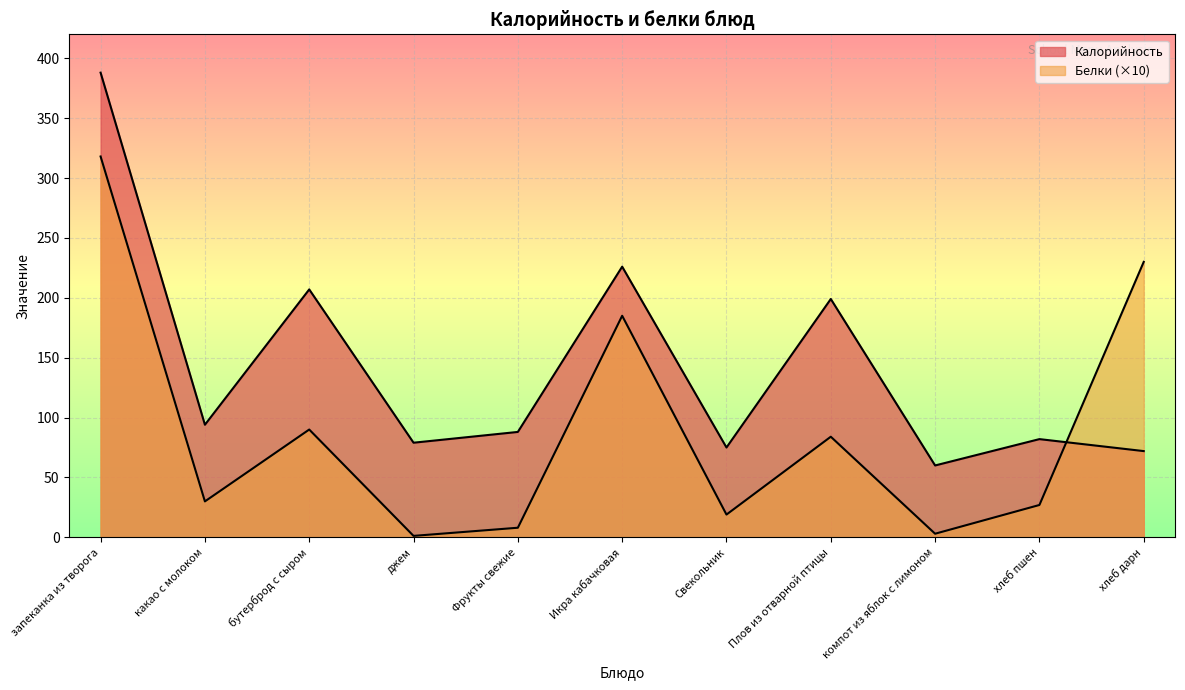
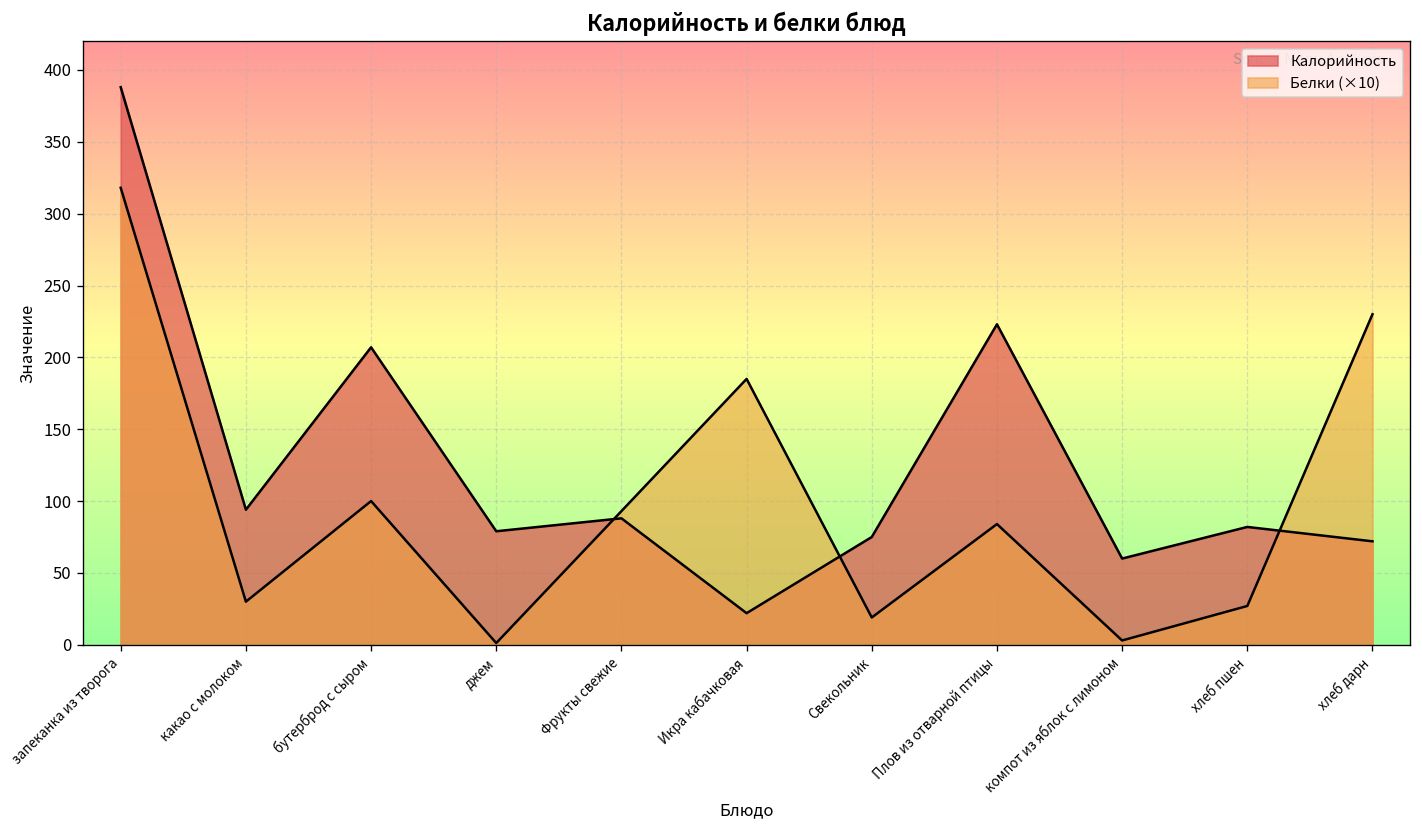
  {
    "Калорийность": {
      "запеканка из творога": 388,
      "какао с молоком": 94,
      "бутерброд с сыром": 207,
      "джем": 79,
      "Фрукты свежие": 88,
-     "Икра кабачковая": 226,
+     "Икра кабачковая": 22,
      "Свекольник": 75,
-     "Плов из отварной птицы": 199,
+     "Плов из отварной птицы": 223,
      "компот из яблок с лимоном": 60,
      "хлеб пшен": 82,
      "хлеб дарн": 72
    },
    "Белки (×10)": {
      "запеканка из творога": 318,
      "какао с молоком": 30,
-     "бутерброд с сыром": 90,
+     "бутерброд с сыром": 100,
      "джем": 1,
-     "Фрукты свежие": 8,
+     "Фрукты свежие": 93,
      "Икра кабачковая": 185,
      "Свекольник": 19,
      "Плов из отварной птицы": 84,
      "компот из яблок с лимоном": 3,
      "хлеб пшен": 27,
      "хлеб дарн": 230
    }
  }
